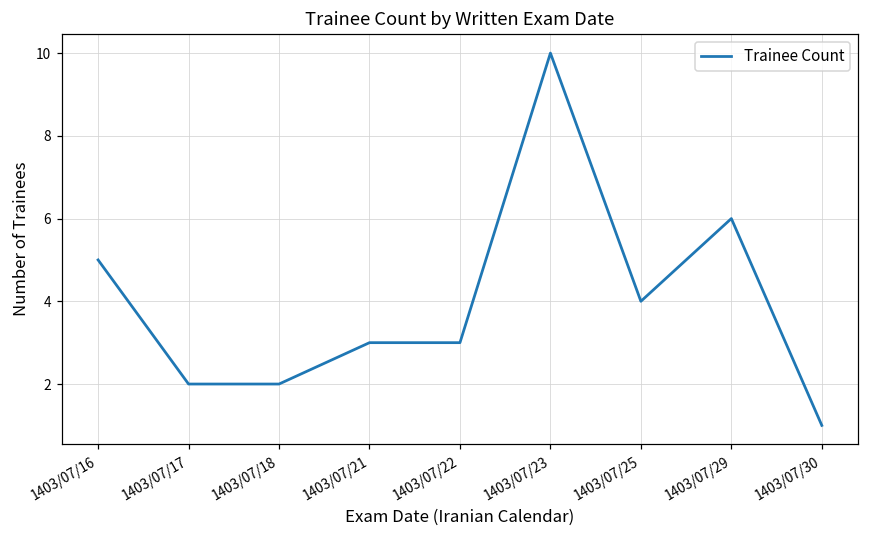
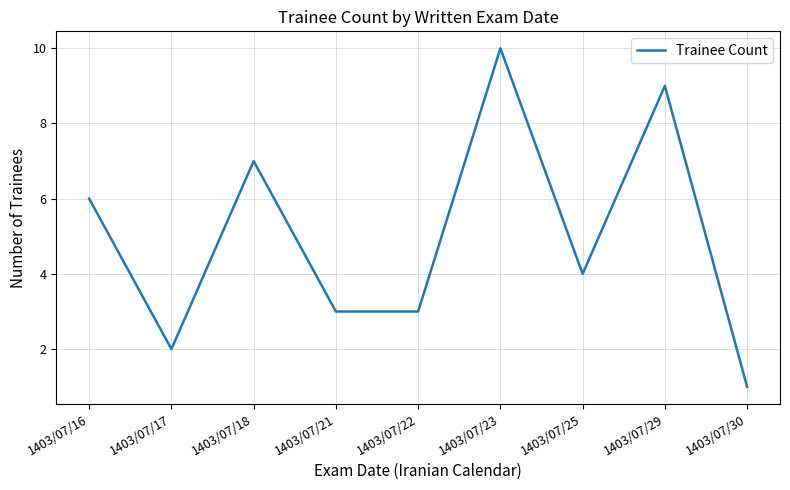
  {
-   "1403/07/16": 5,
+   "1403/07/16": 6,
    "1403/07/17": 2,
-   "1403/07/18": 2,
+   "1403/07/18": 7,
    "1403/07/21": 3,
    "1403/07/22": 3,
    "1403/07/23": 10,
    "1403/07/25": 4,
-   "1403/07/29": 6,
+   "1403/07/29": 9,
    "1403/07/30": 1
  }
